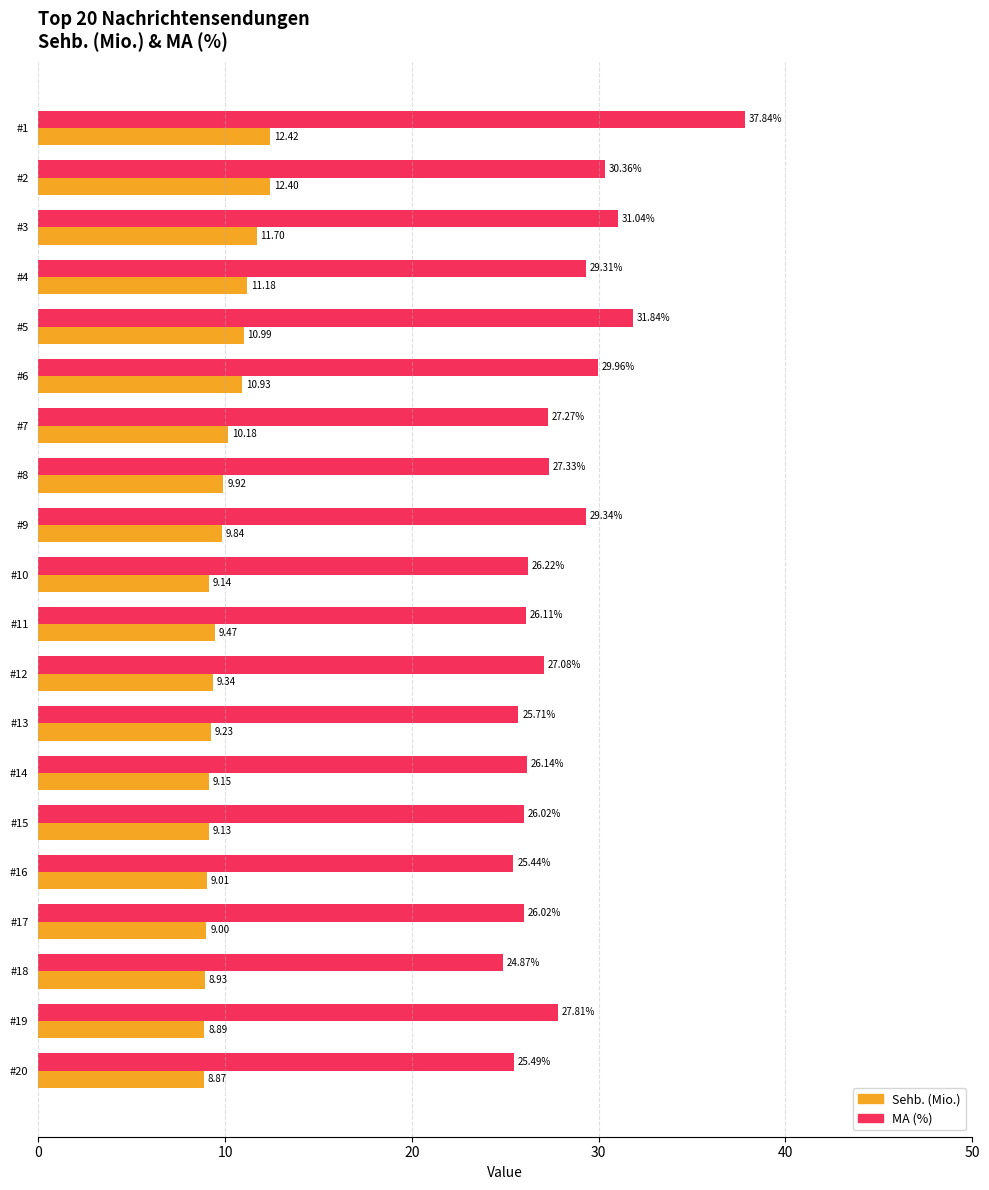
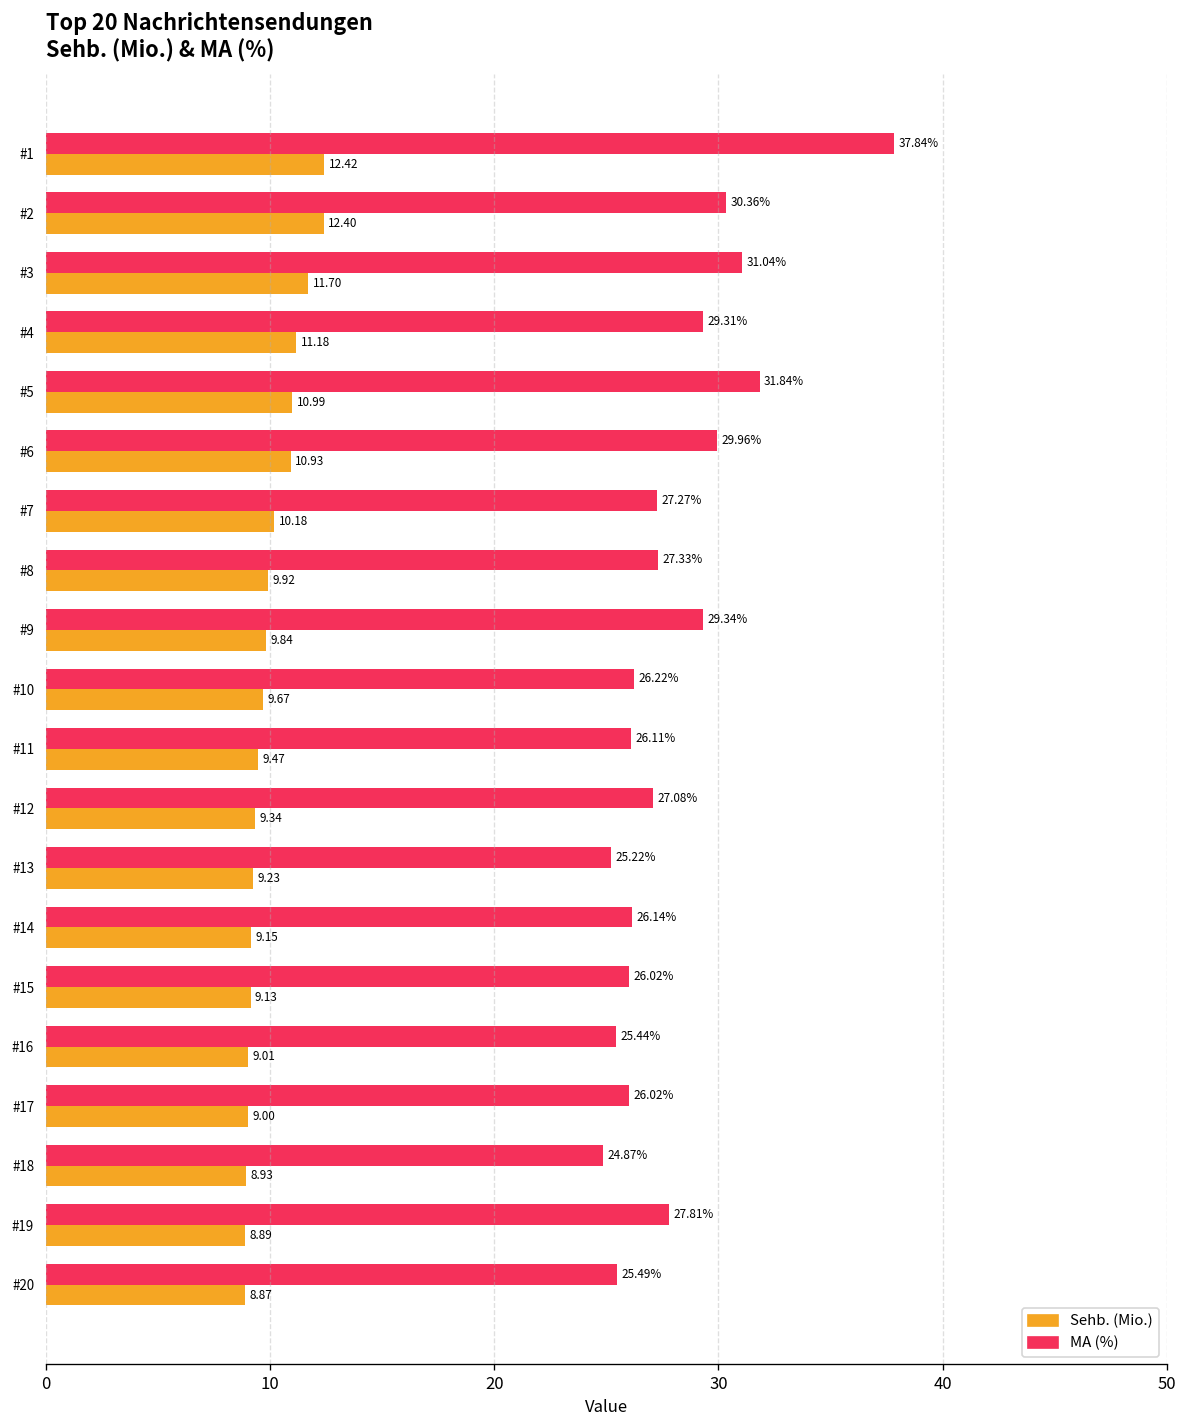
  {
    "Sehb. (Mio.)": {
      "#1": "12.42",
      "#2": "12.40",
      "#3": "11.70",
      "#4": "11.18",
      "#5": "10.99",
      "#6": "10.93",
      "#7": "10.18",
      "#8": "9.92",
      "#9": "9.84",
-     "#10": "9.14",
+     "#10": "9.67",
      "#11": "9.47",
      "#12": "9.34",
      "#13": "9.23",
      "#14": "9.15",
      "#15": "9.13",
      "#16": "9.01",
      "#17": "9.00",
      "#18": "8.93",
      "#19": "8.89",
      "#20": "8.87"
    },
    "MA (%)": {
      "#1": "37.84%",
      "#2": "30.36%",
      "#3": "31.04%",
      "#4": "29.31%",
      "#5": "31.84%",
      "#6": "29.96%",
      "#7": "27.27%",
      "#8": "27.33%",
      "#9": "29.34%",
      "#10": "26.22%",
      "#11": "26.11%",
      "#12": "27.08%",
-     "#13": "25.71%",
+     "#13": "25.22%",
      "#14": "26.14%",
      "#15": "26.02%",
      "#16": "25.44%",
      "#17": "26.02%",
      "#18": "24.87%",
      "#19": "27.81%",
      "#20": "25.49%"
    }
  }
